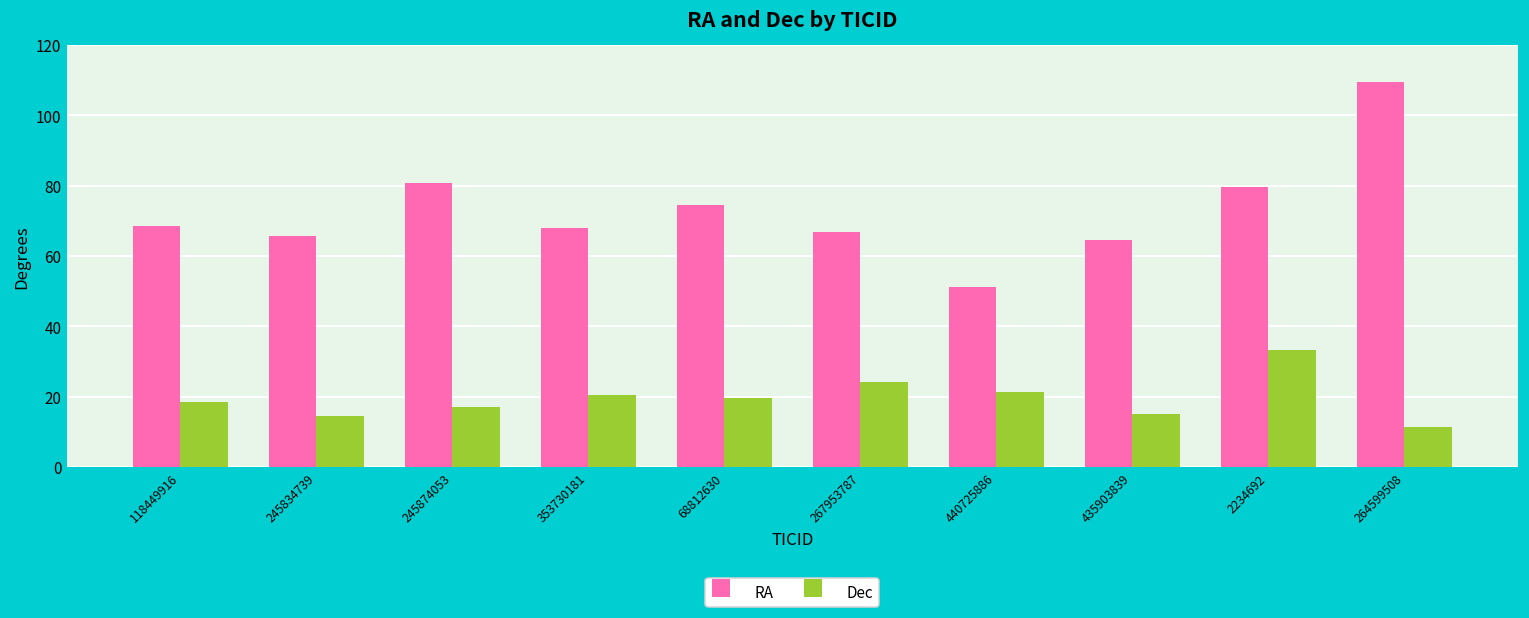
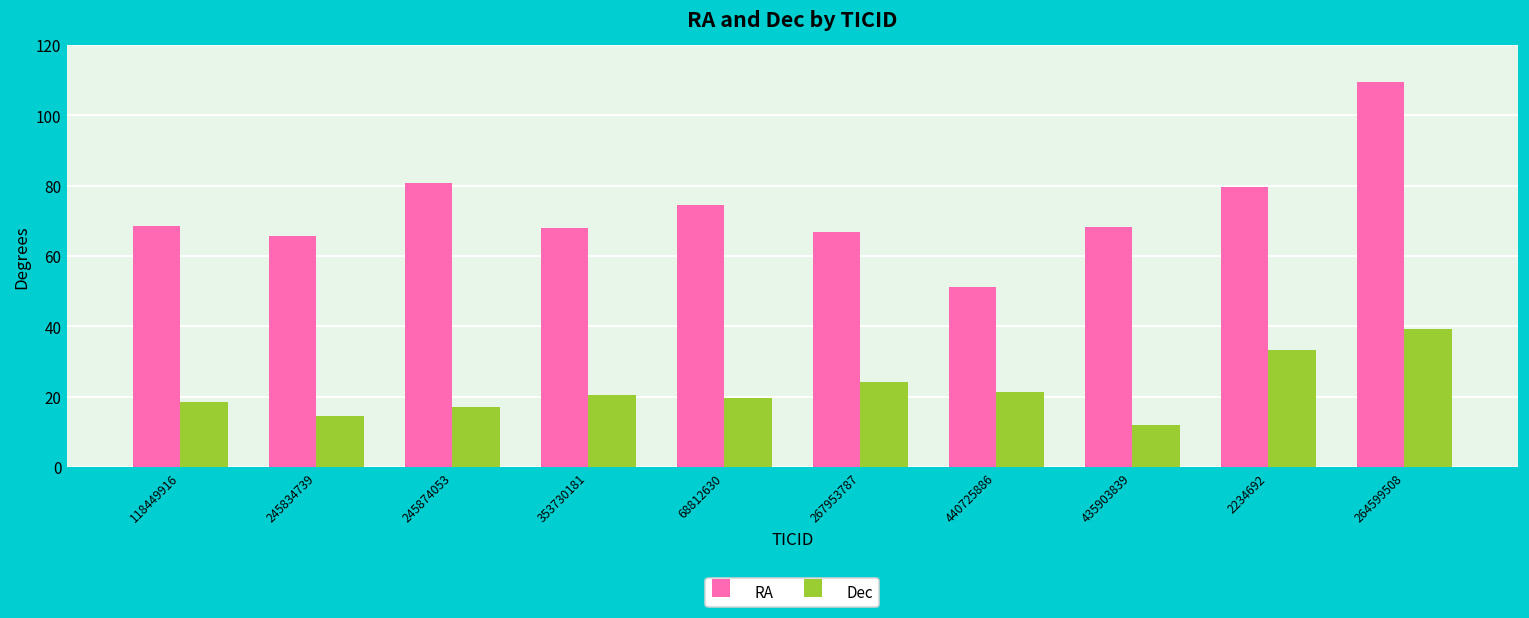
  {
    "RA": {
      "118449916": 69,
      "245834739": 66,
      "245874053": 81,
      "353730181": 68,
      "68812630": 75,
      "267953787": 67,
      "440725886": 51,
-     "435903839": 65,
+     "435903839": 68,
      "2234692": 80,
      "264599508": 109
    },
    "Dec": {
      "118449916": 19,
      "245834739": 14,
      "245874053": 17,
      "353730181": 21,
      "68812630": 20,
      "267953787": 24,
      "440725886": 21,
-     "435903839": 15,
+     "435903839": 12,
      "2234692": 33,
-     "264599508": 11
+     "264599508": 39
    }
  }
